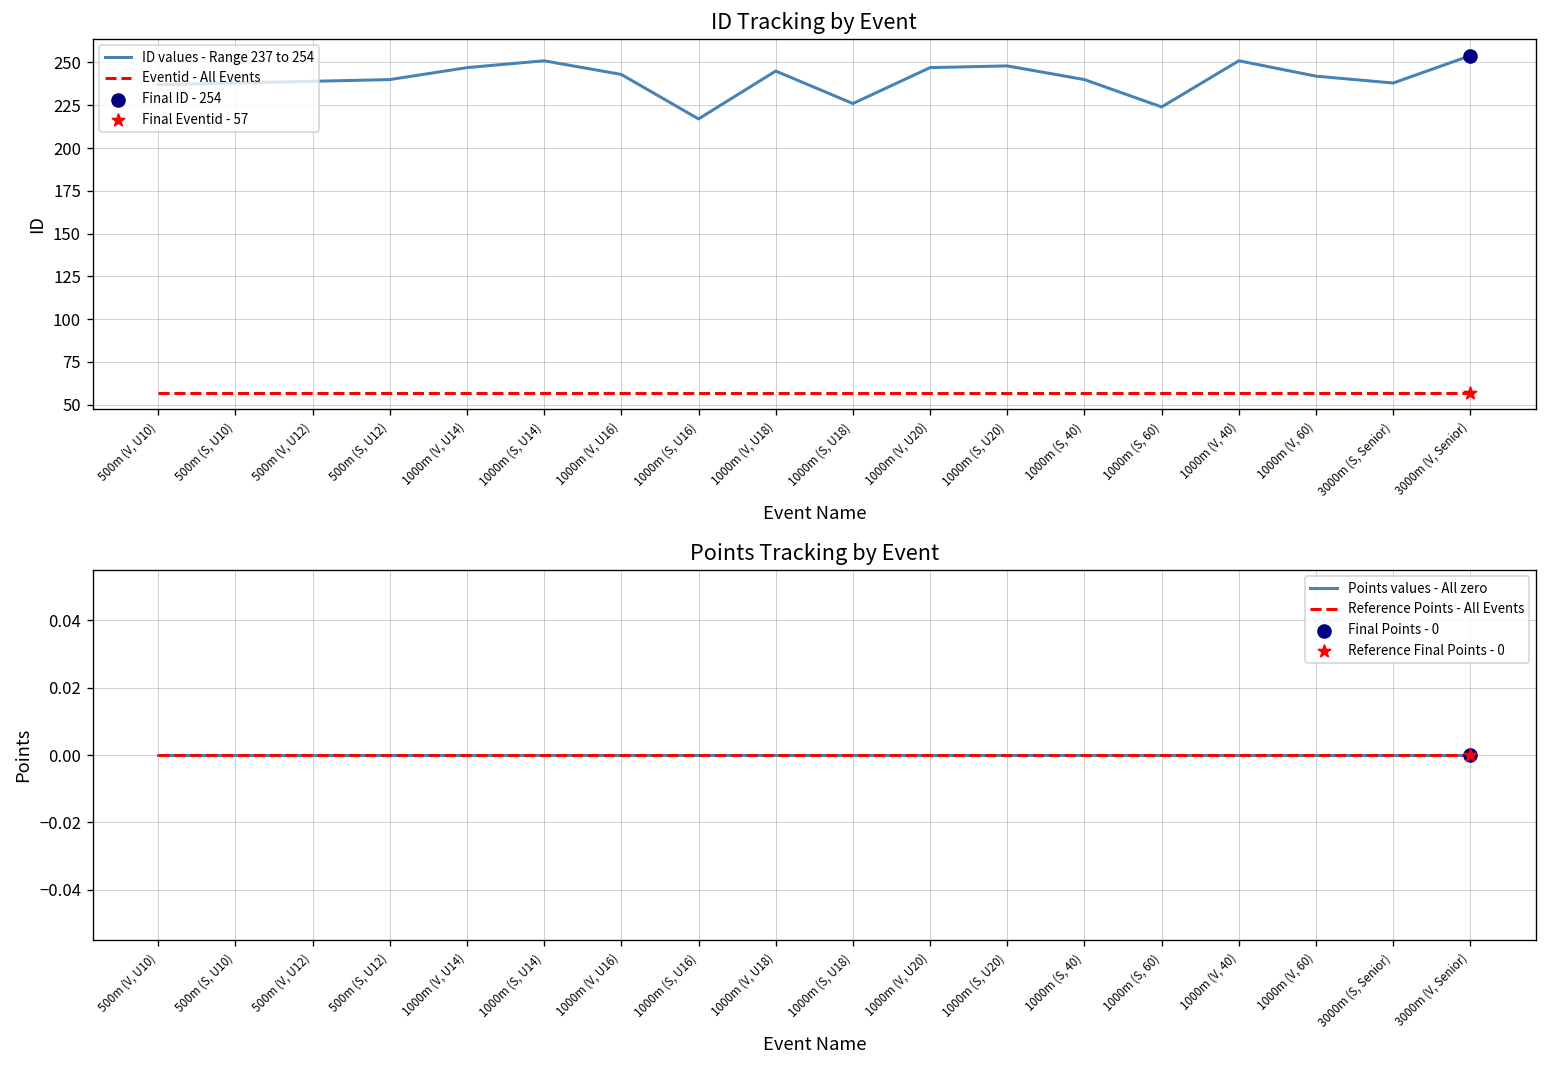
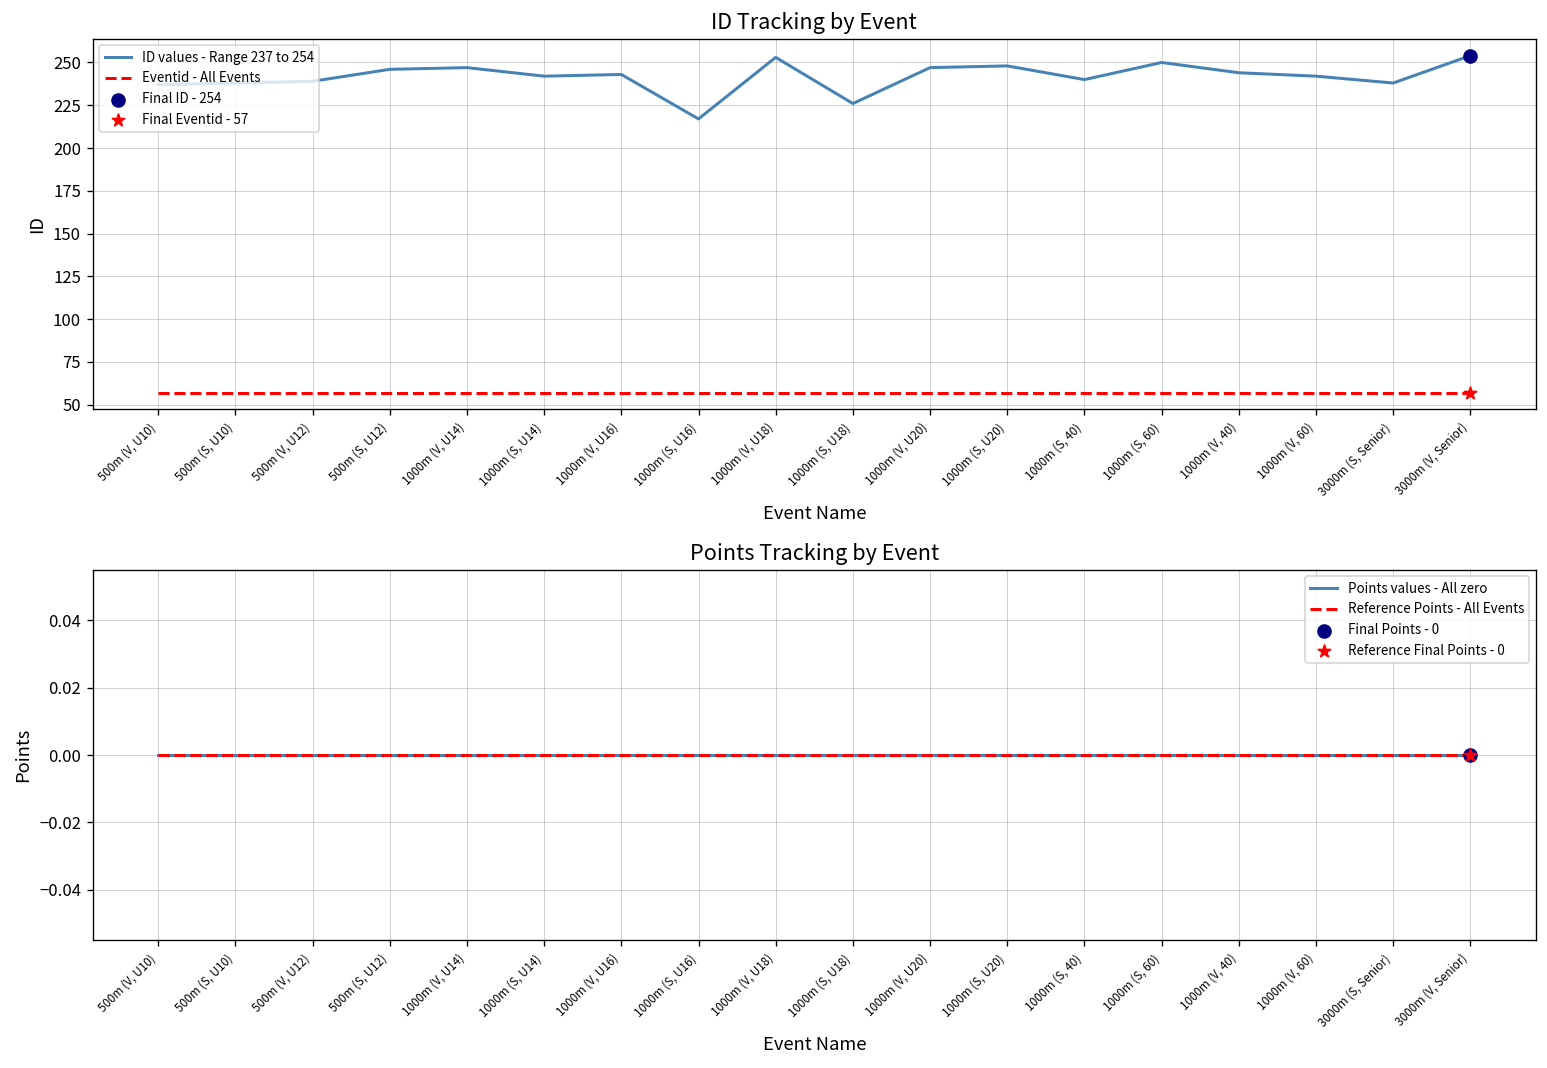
  {
    "ID Tracking by Event": {
      "ID values - Range 237 to 254": {
-       "500m (S, U12)": 240,
+       "500m (S, U12)": 246,
        "1000m (V, U14)": 247,
-       "1000m (S, U14)": 251,
+       "1000m (S, U14)": 242,
        "1000m (V, U16)": 243,
        "1000m (S, U16)": 217,
-       "1000m (V, U18)": 245,
+       "1000m (V, U18)": 253,
        "1000m (S, U18)": 226,
        "1000m (V, U20)": 247,
        "1000m (S, U20)": 248,
        "1000m (S, 40)": 240,
-       "1000m (S, 60)": 224,
-       "1000m (V, 40)": 251,
+       "1000m (S, 60)": 250,
+       "1000m (V, 40)": 244,
        "1000m (V, 60)": 242,
        "3000m (S, Senior)": 238
      }
    }
  }
